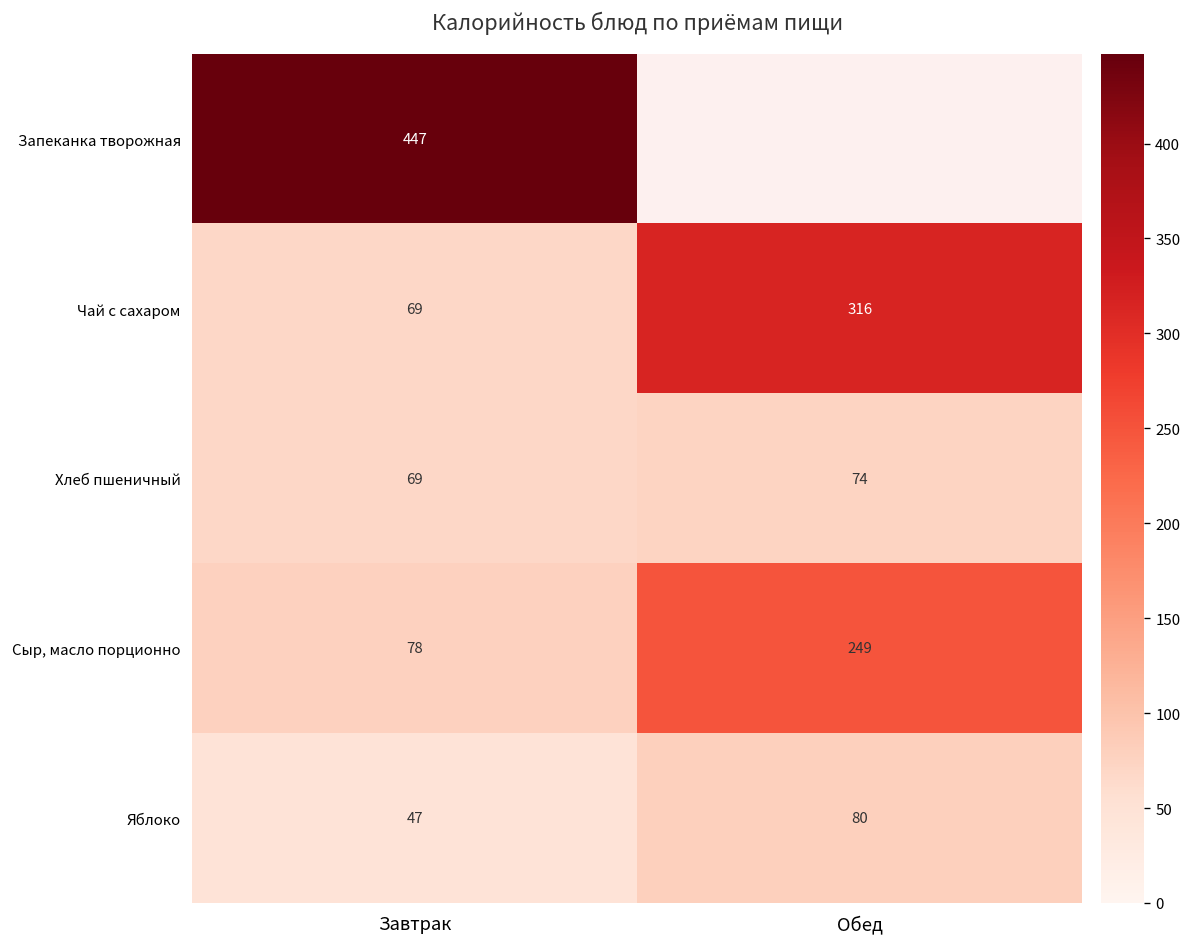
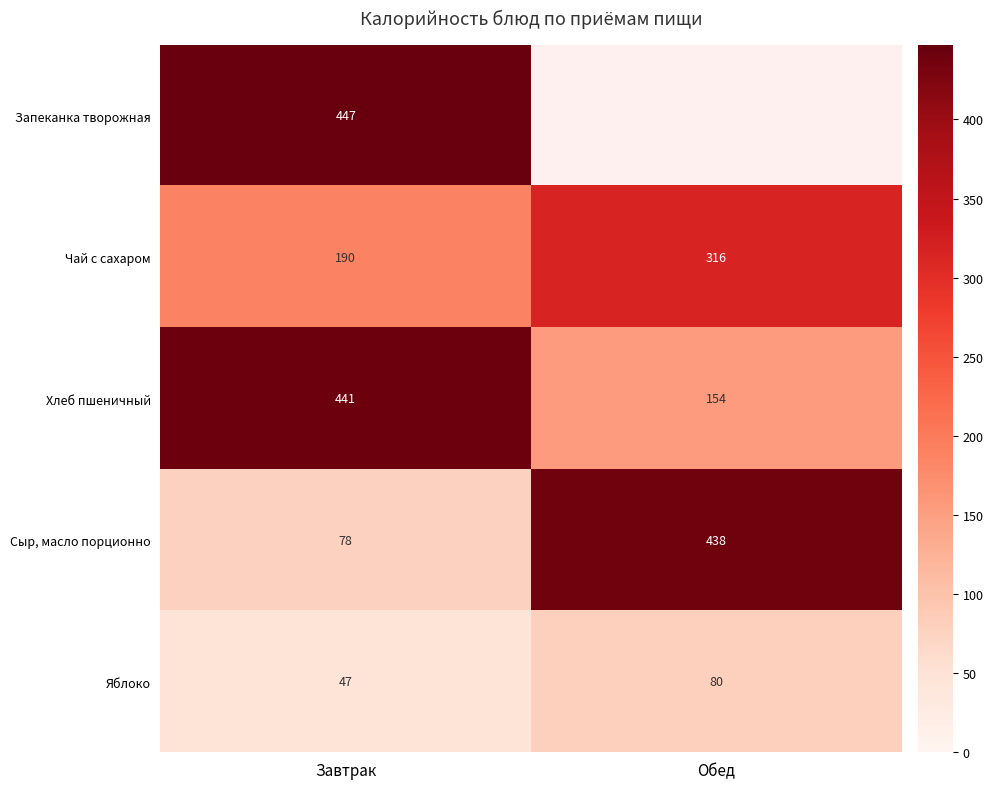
  {
    "Запеканка творожная": {
      "Завтрак": 447
    },
    "Чай с сахаром": {
-     "Завтрак": 69,
+     "Завтрак": 190,
      "Обед": 316
    },
    "Хлеб пшеничный": {
-     "Завтрак": 69,
-     "Обед": 74
+     "Завтрак": 441,
+     "Обед": 154
    },
    "Сыр, масло порционно": {
      "Завтрак": 78,
-     "Обед": 249
+     "Обед": 438
    },
    "Яблоко": {
      "Завтрак": 47,
      "Обед": 80
    }
  }
